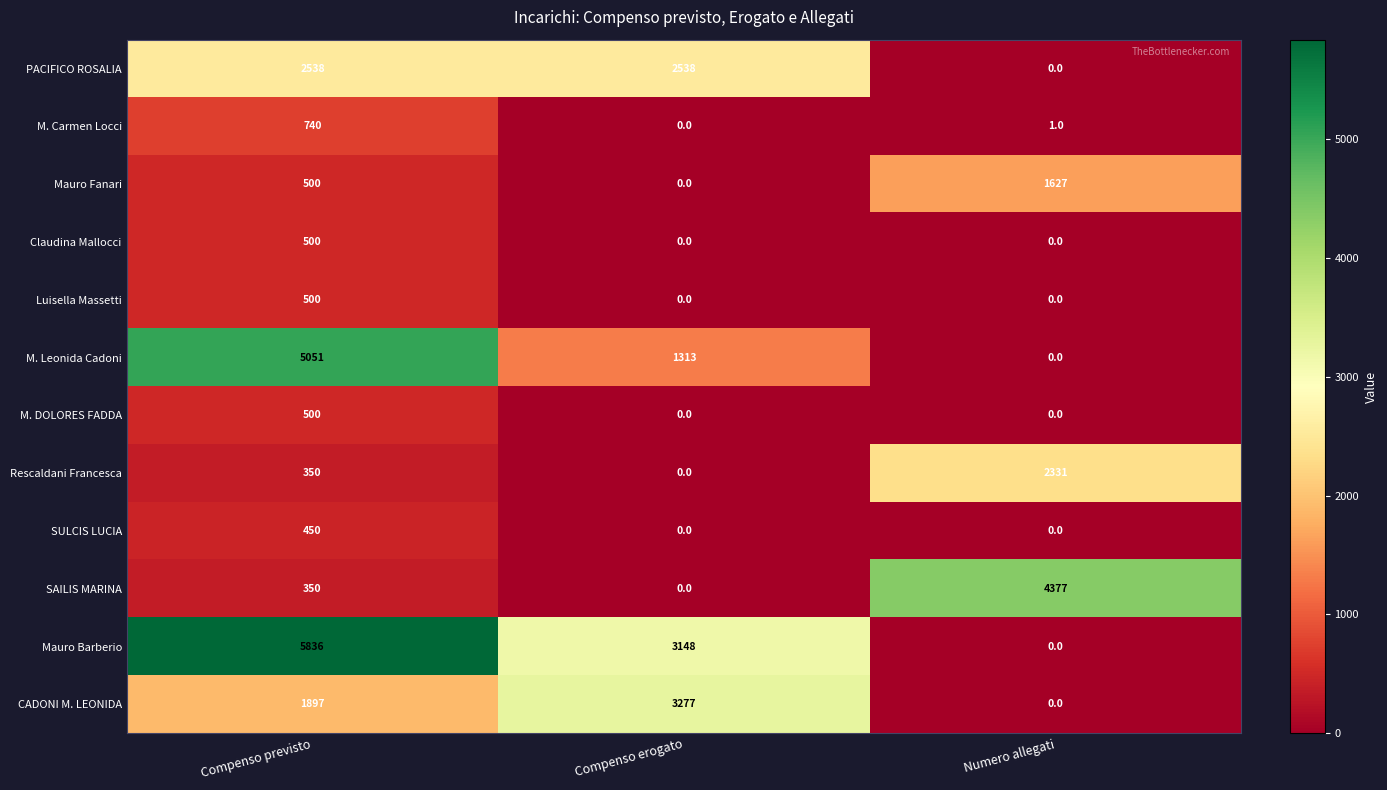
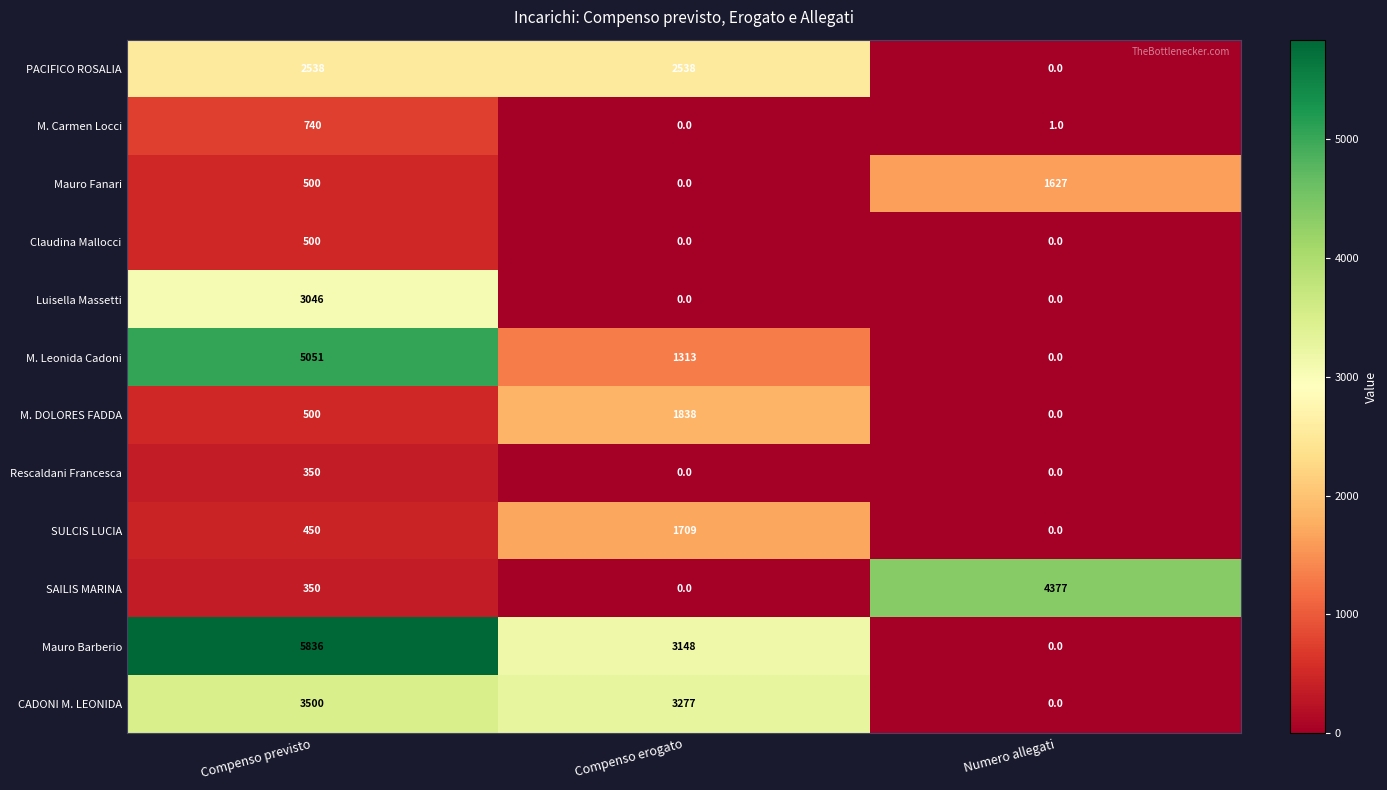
  {
    "PACIFICO ROSALIA": {
      "Compenso previsto": 2538,
      "Compenso erogato": 2538
    },
    "M. Carmen Locci": {
      "Compenso previsto": 740,
      "Compenso erogato": 0.0,
      "Numero allegati": 1.0
    },
    "Mauro Fanari": {
      "Compenso previsto": 500,
      "Compenso erogato": 0.0,
      "Numero allegati": 1627
    },
    "Claudina Mallocci": {
      "Compenso previsto": 500,
      "Compenso erogato": 0.0,
      "Numero allegati": 0.0
    },
    "Luisella Massetti": {
-     "Compenso previsto": 500,
+     "Compenso previsto": 3046,
      "Compenso erogato": 0.0,
      "Numero allegati": 0.0
    },
    "M. Leonida Cadoni": {
      "Compenso previsto": 5051,
      "Compenso erogato": 1313,
      "Numero allegati": 0.0
    },
    "M. DOLORES FADDA": {
      "Compenso previsto": 500,
-     "Compenso erogato": 0.0,
+     "Compenso erogato": 1838,
      "Numero allegati": 0.0
    },
    "Rescaldani Francesca": {
      "Compenso previsto": 350,
      "Compenso erogato": 0.0,
-     "Numero allegati": 2331
+     "Numero allegati": 0.0
    },
    "SULCIS LUCIA": {
      "Compenso previsto": 450,
-     "Compenso erogato": 0.0,
+     "Compenso erogato": 1709,
      "Numero allegati": 0.0
    },
    "SAILIS MARINA": {
      "Compenso previsto": 350,
      "Compenso erogato": 0.0,
      "Numero allegati": 4377
    },
    "Mauro Barberio": {
      "Compenso previsto": 5836,
      "Compenso erogato": 3148,
      "Numero allegati": 0.0
    },
    "CADONI M. LEONIDA": {
-     "Compenso previsto": 1897,
+     "Compenso previsto": 3500,
      "Compenso erogato": 3277,
      "Numero allegati": 0.0
    }
  }
